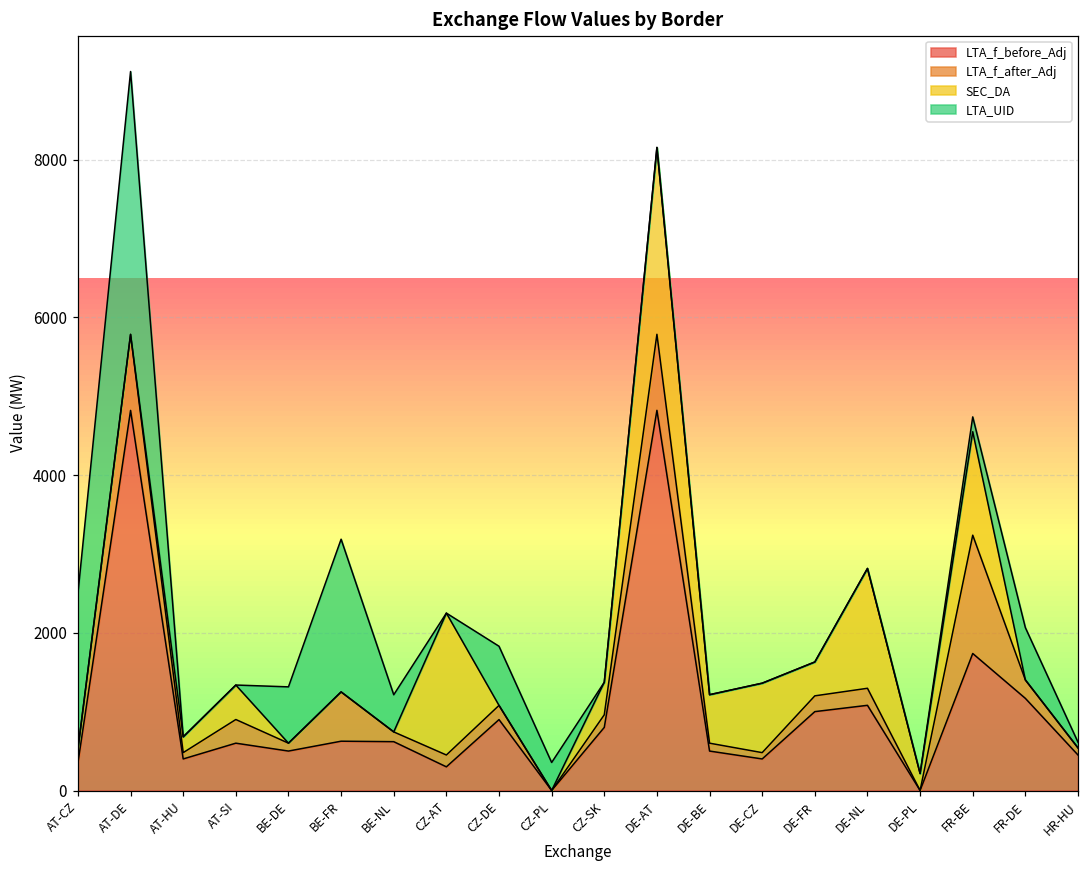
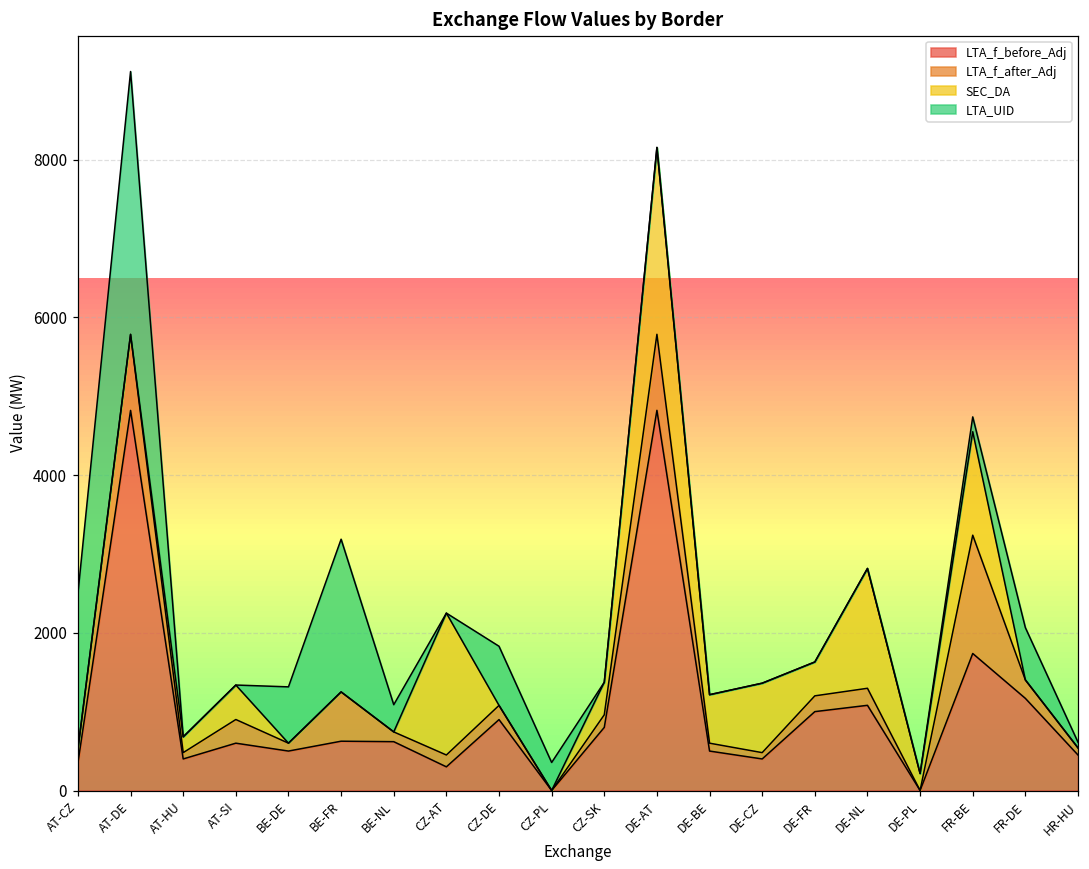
  {
    "SEC_DA": {
      "FR-BE": 1300
    },
    "LTA_UID": {
      "AT-CZ": 2000,
      "AT-DE": 3300,
      "BE-DE": 700,
      "BE-FR": 1900,
-     "BE-NL": 500,
+     "BE-NL": 300,
      "CZ-DE": 800,
      "CZ-PL": 400,
      "FR-BE": 200,
      "FR-DE": 700,
      "HR-HU": 100
    }
  }
